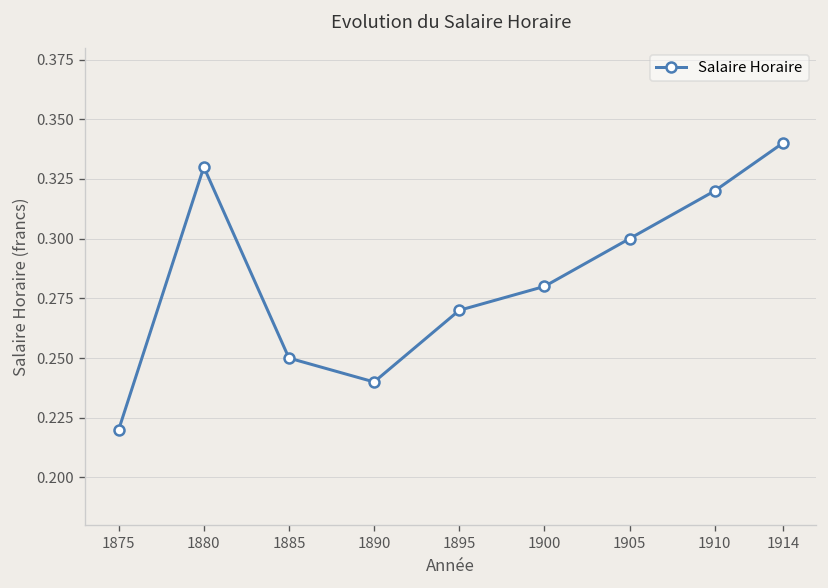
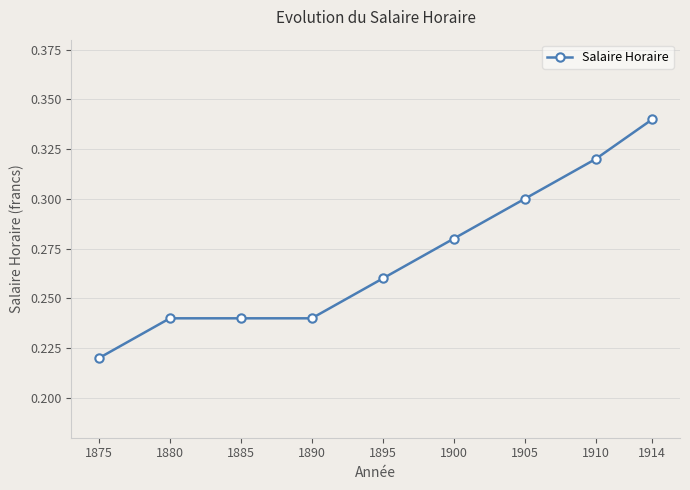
  {
    "1875": 0.22,
-   "1880": 0.33,
-   "1885": 0.25,
+   "1880": 0.24,
+   "1885": 0.24,
    "1890": 0.24,
-   "1895": 0.27,
+   "1895": 0.26,
    "1900": 0.28,
    "1905": 0.30,
    "1910": 0.32,
    "1914": 0.34
  }
